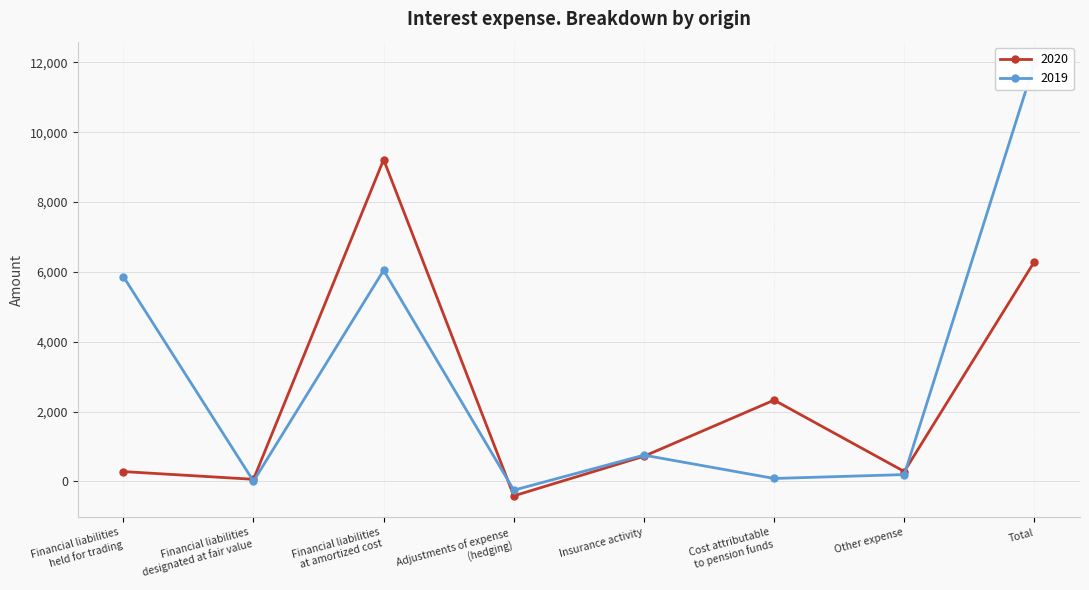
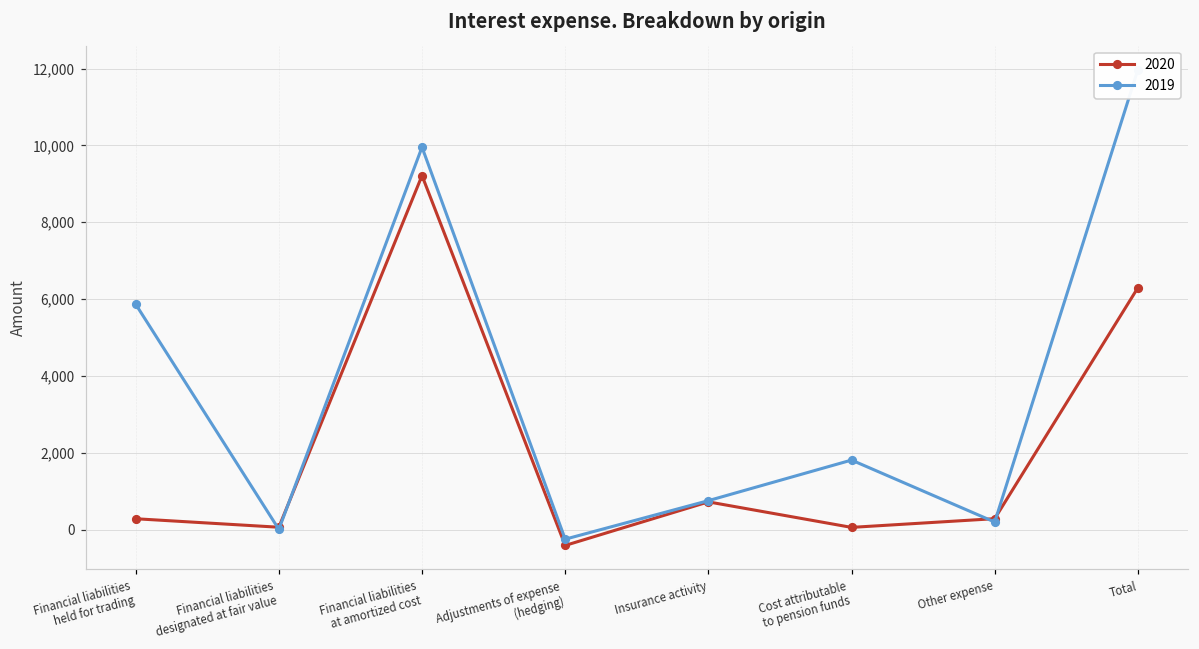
  {
    "2020": {
      "Financial liabilities held for trading": "300",
      "Financial liabilities at amortized cost": "9,200",
      "Adjustments of expense (hedging)": "-400",
-     "Cost attributable to pension funds": "2,300",
+     "Cost attributable to pension funds": "100",
      "Other expense": "300",
      "Total": "6,300"
    },
    "2019": {
      "Financial liabilities held for trading": "5,900",
-     "Financial liabilities at amortized cost": "6,000",
+     "Financial liabilities at amortized cost": "10,000",
      "Adjustments of expense (hedging)": "-300",
-     "Cost attributable to pension funds": "100",
+     "Cost attributable to pension funds": "1,800",
      "Other expense": "200"
    }
  }
